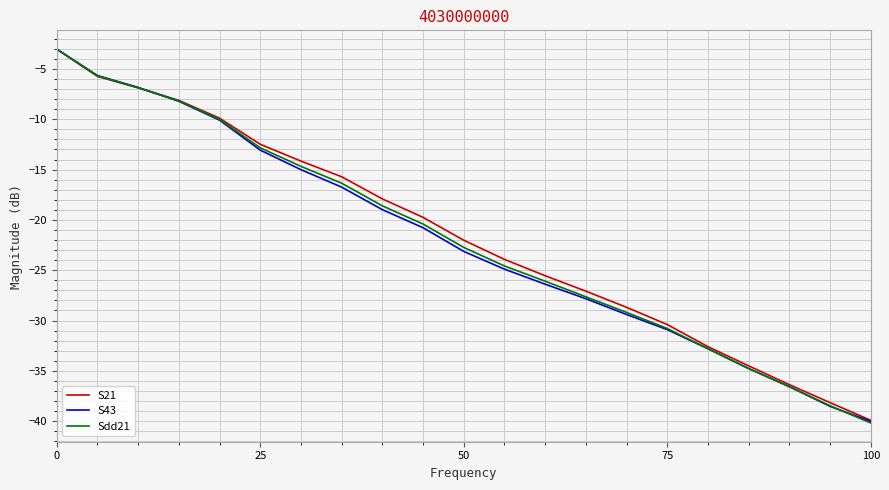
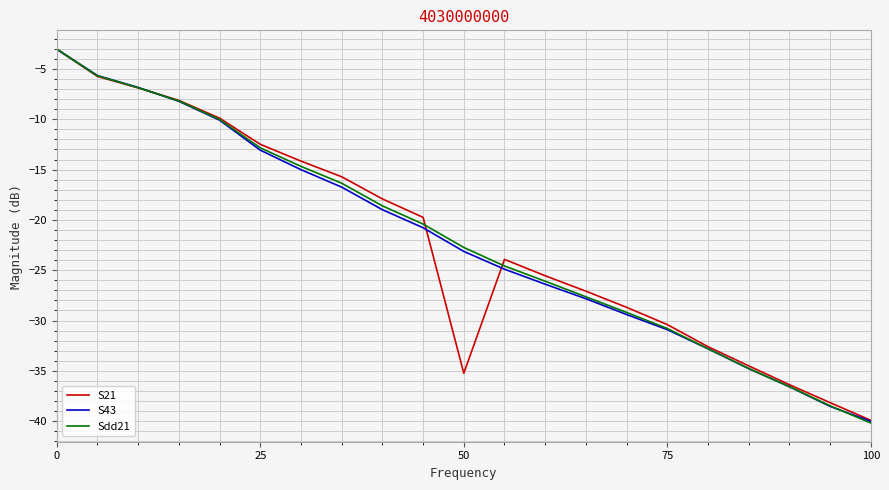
  {
    "S21": {
      "25": -12.5,
-     "50": -22.0,
+     "50": -35.2,
      "75": -30.4
    },
    "S43": {
      "50": -23.1
    },
    "Sdd21": {
      "50": -22.7
    }
  }
